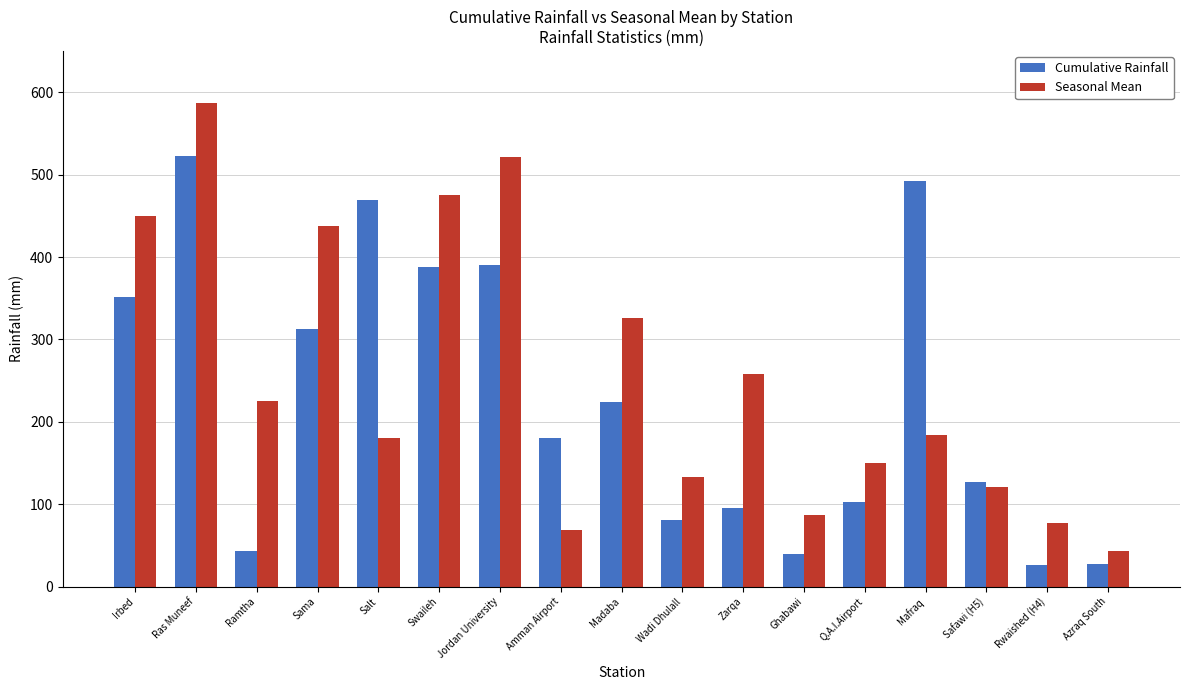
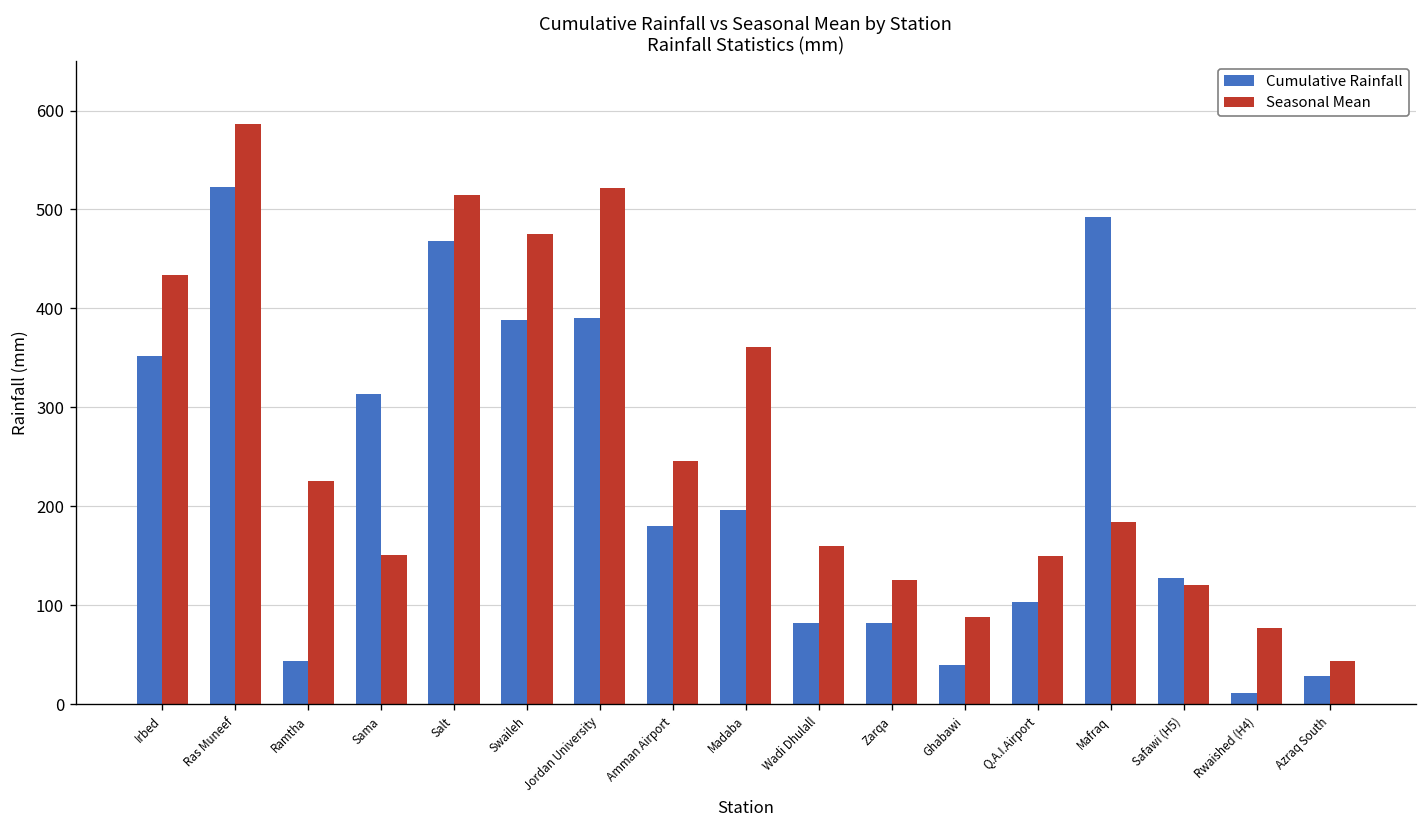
  {
    "Cumulative Rainfall": {
      "Irbed": 350,
      "Ras Muneef": 520,
      "Ramtha": 40,
      "Sama": 310,
      "Salt": 470,
      "Swaileh": 390,
      "Jordan University": 390,
      "Amman Airport": 180,
-     "Madaba": 220,
+     "Madaba": 200,
      "Wadi Dhulall": 80,
-     "Zarqa": 100,
+     "Zarqa": 80,
      "Ghabawi": 40,
      "Q.A.I.Airport": 100,
      "Mafraq": 490,
      "Safawi (H5)": 130,
-     "Rwaished (H4)": 30,
+     "Rwaished (H4)": 10,
      "Azraq South": 30
    },
    "Seasonal Mean": {
-     "Irbed": 450,
+     "Irbed": 430,
      "Ras Muneef": 590,
      "Ramtha": 230,
-     "Sama": 440,
-     "Salt": 180,
+     "Sama": 150,
+     "Salt": 510,
      "Swaileh": 480,
      "Jordan University": 520,
-     "Amman Airport": 70,
-     "Madaba": 330,
-     "Wadi Dhulall": 130,
-     "Zarqa": 260,
+     "Amman Airport": 250,
+     "Madaba": 360,
+     "Wadi Dhulall": 160,
+     "Zarqa": 130,
      "Ghabawi": 90,
      "Q.A.I.Airport": 150,
      "Mafraq": 180,
      "Safawi (H5)": 120,
      "Rwaished (H4)": 80,
      "Azraq South": 40
    }
  }
